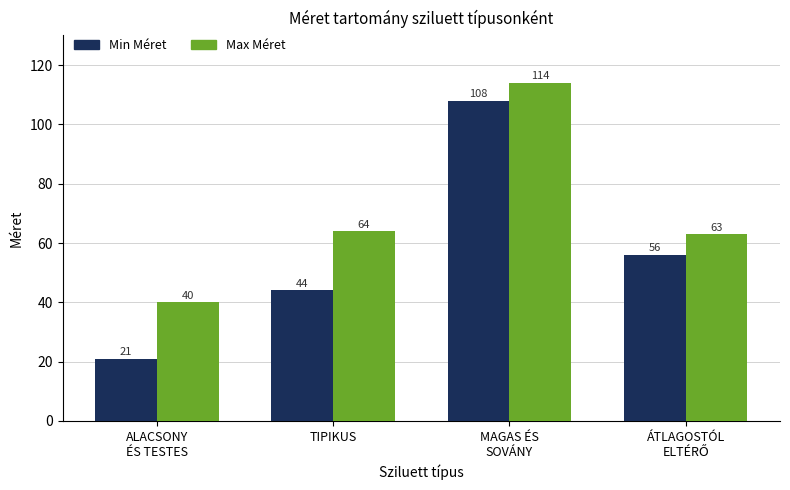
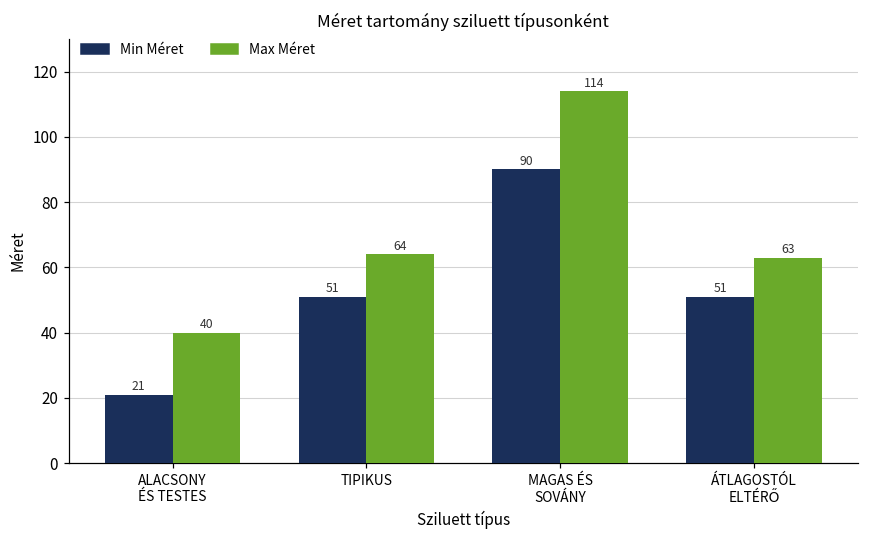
  {
    "Min Méret": {
      "ALACSONY ÉS TESTES": 21,
-     "TIPIKUS": 44,
-     "MAGAS ÉS SOVÁNY": 108,
-     "ÁTLAGOSTÓL ELTÉRŐ": 56
+     "TIPIKUS": 51,
+     "MAGAS ÉS SOVÁNY": 90,
+     "ÁTLAGOSTÓL ELTÉRŐ": 51
    },
    "Max Méret": {
      "ALACSONY ÉS TESTES": 40,
      "TIPIKUS": 64,
      "MAGAS ÉS SOVÁNY": 114,
      "ÁTLAGOSTÓL ELTÉRŐ": 63
    }
  }
